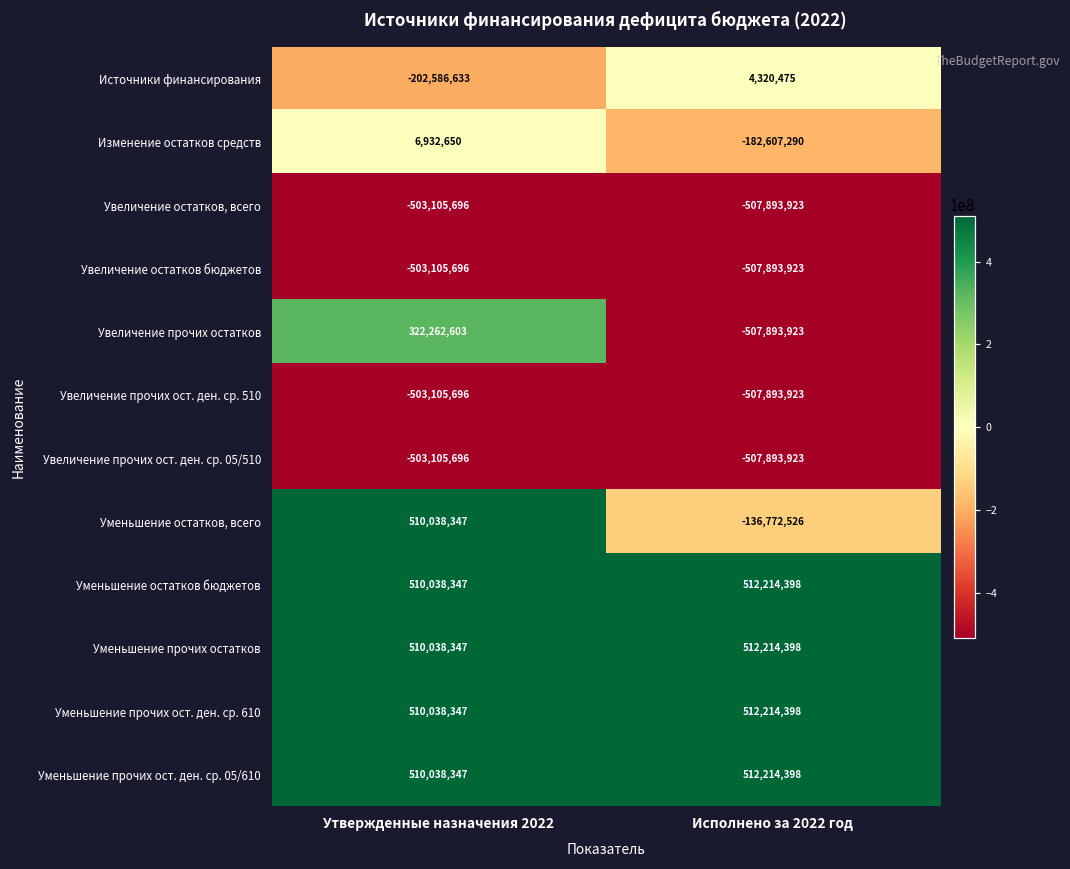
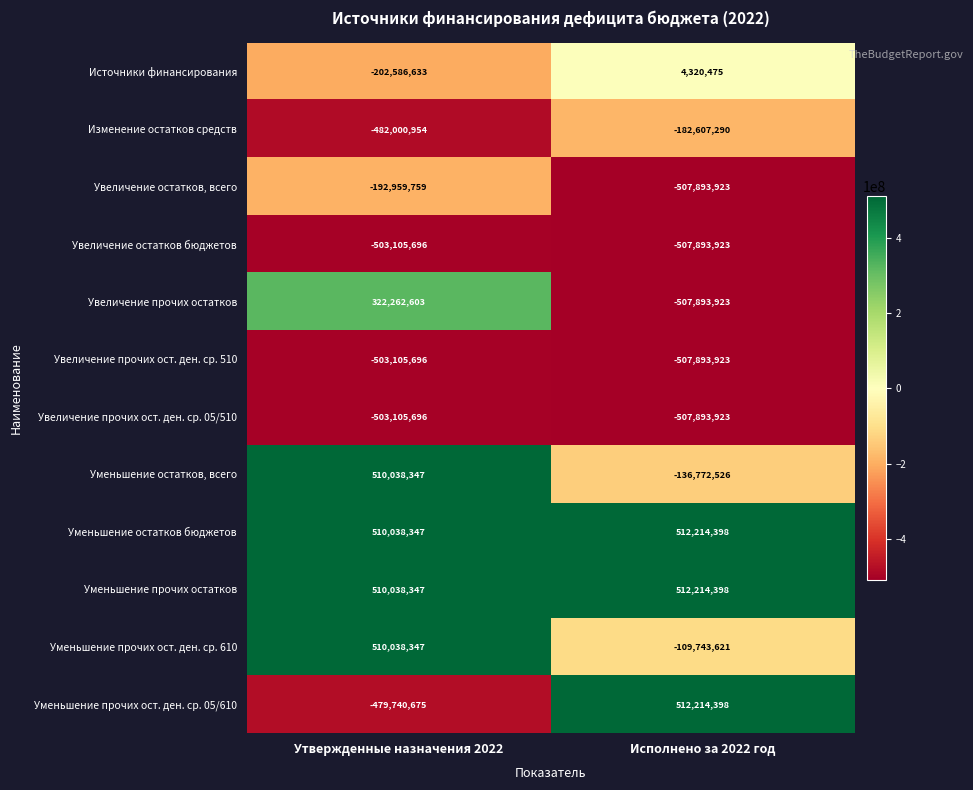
  {
    "Источники финансирования": {
      "Утвержденные назначения 2022": "-202,586,633",
      "Исполнено за 2022 год": "4,320,475"
    },
    "Изменение остатков средств": {
-     "Утвержденные назначения 2022": "6,932,650",
+     "Утвержденные назначения 2022": "-482,000,954",
      "Исполнено за 2022 год": "-182,607,290"
    },
    "Увеличение остатков, всего": {
-     "Утвержденные назначения 2022": "-503,105,696",
+     "Утвержденные назначения 2022": "-192,959,759",
      "Исполнено за 2022 год": "-507,893,923"
    },
    "Увеличение остатков бюджетов": {
      "Утвержденные назначения 2022": "-503,105,696",
      "Исполнено за 2022 год": "-507,893,923"
    },
    "Увеличение прочих остатков": {
      "Утвержденные назначения 2022": "322,262,603",
      "Исполнено за 2022 год": "-507,893,923"
    },
    "Увеличение прочих ост. ден. ср. 510": {
      "Утвержденные назначения 2022": "-503,105,696",
      "Исполнено за 2022 год": "-507,893,923"
    },
    "Увеличение прочих ост. ден. ср. 05/510": {
      "Утвержденные назначения 2022": "-503,105,696",
      "Исполнено за 2022 год": "-507,893,923"
    },
    "Уменьшение остатков, всего": {
      "Утвержденные назначения 2022": "510,038,347",
      "Исполнено за 2022 год": "-136,772,526"
    },
    "Уменьшение остатков бюджетов": {
      "Утвержденные назначения 2022": "510,038,347",
      "Исполнено за 2022 год": "512,214,398"
    },
    "Уменьшение прочих остатков": {
      "Утвержденные назначения 2022": "510,038,347",
      "Исполнено за 2022 год": "512,214,398"
    },
    "Уменьшение прочих ост. ден. ср. 610": {
      "Утвержденные назначения 2022": "510,038,347",
-     "Исполнено за 2022 год": "512,214,398"
+     "Исполнено за 2022 год": "-109,743,621"
    },
    "Уменьшение прочих ост. ден. ср. 05/610": {
-     "Утвержденные назначения 2022": "510,038,347",
+     "Утвержденные назначения 2022": "-479,740,675",
      "Исполнено за 2022 год": "512,214,398"
    }
  }
